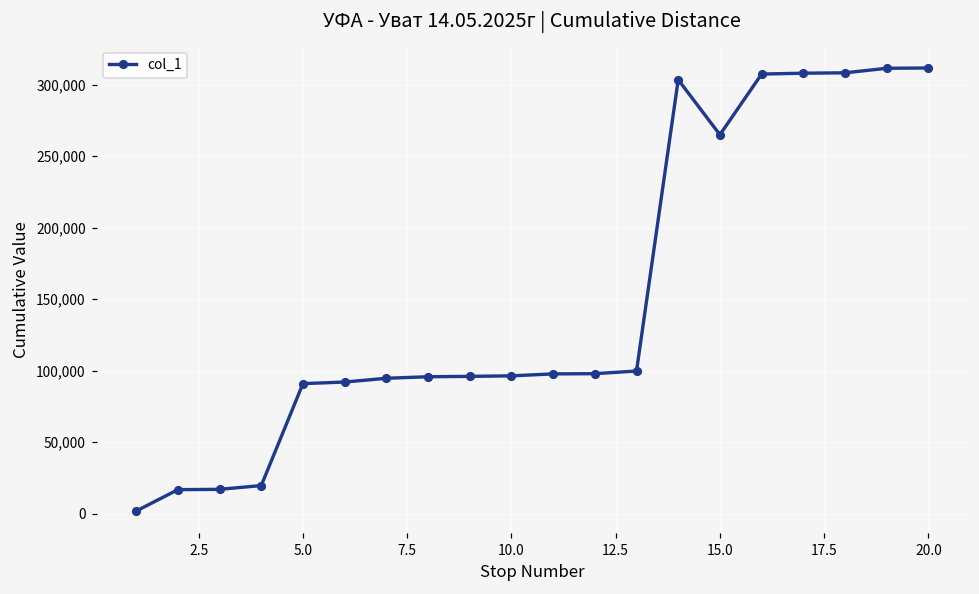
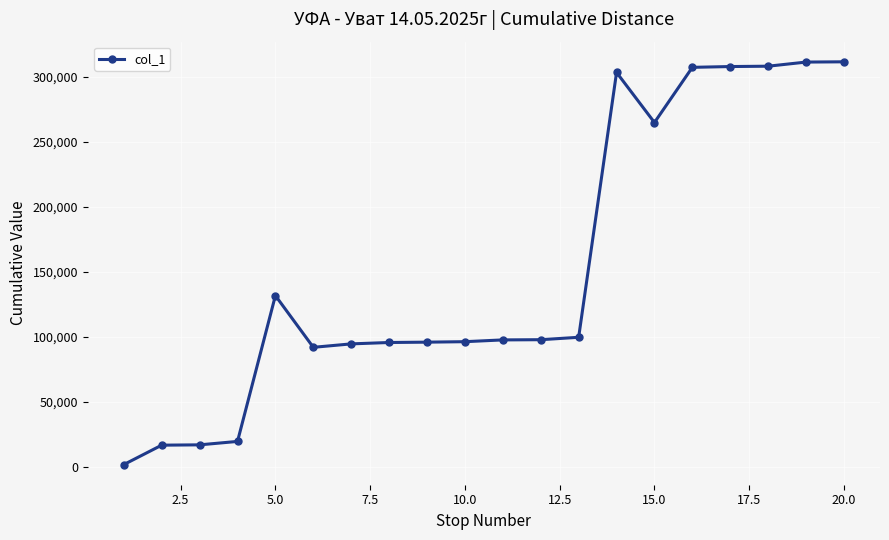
  {
-   "5.0": "91,000",
+   "5.0": "132,000",
    "10.0": "96,000",
    "15.0": "265,000",
    "20.0": "312,000"
  }
